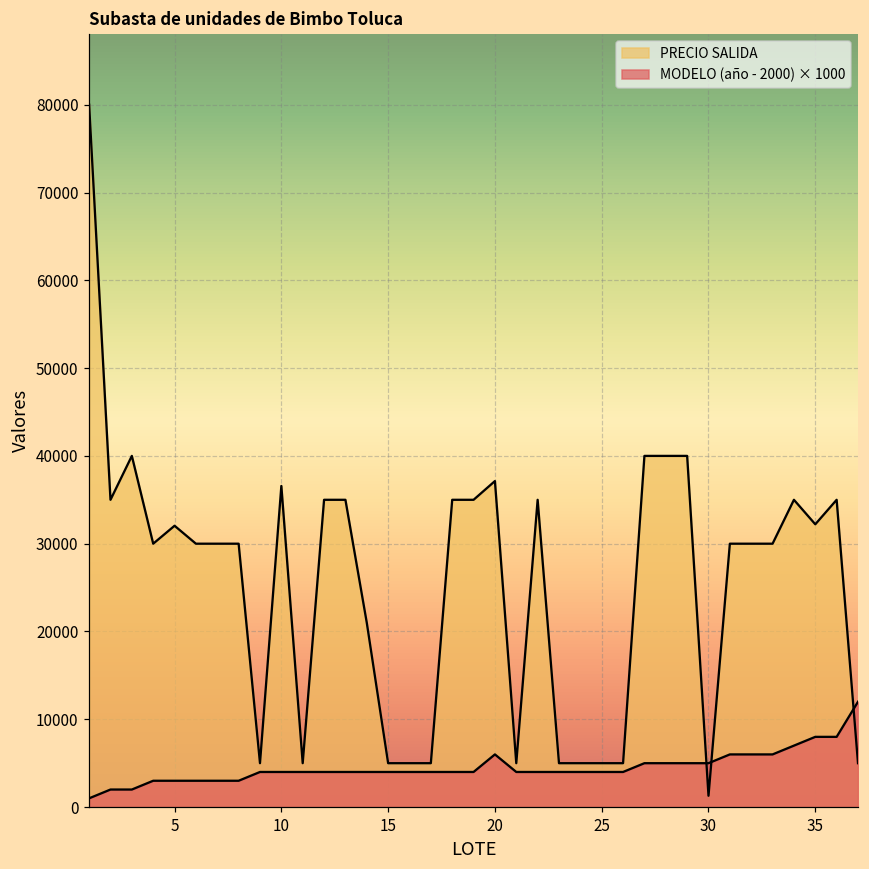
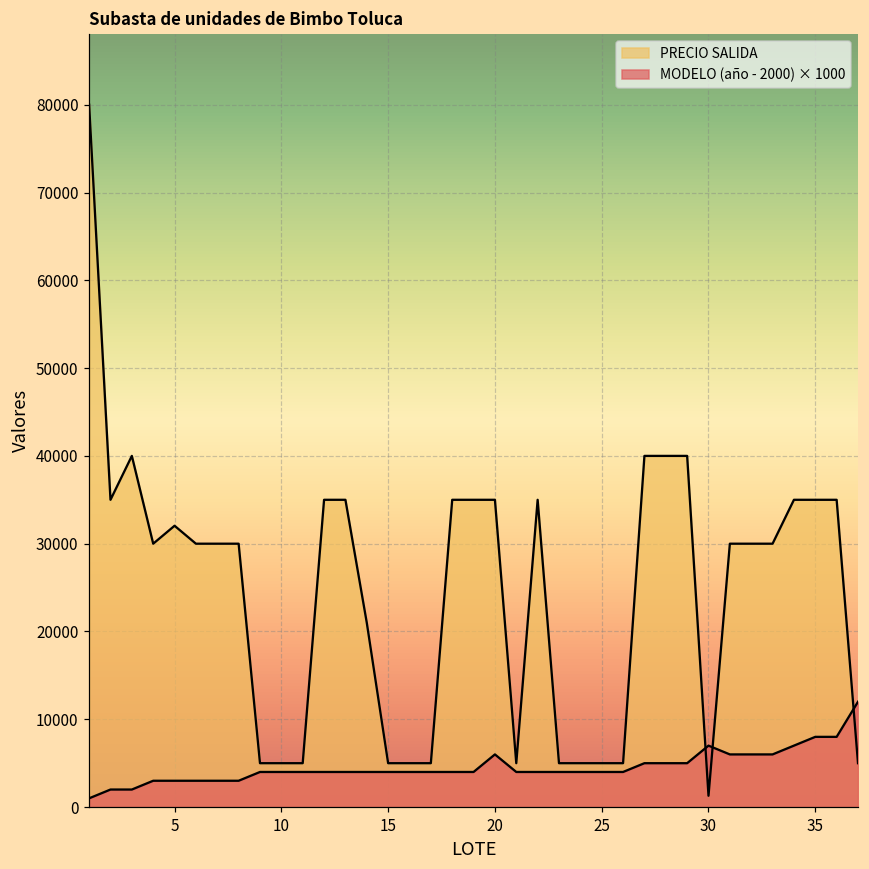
  {
    "PRECIO SALIDA": {
      "5": 32000,
-     "10": 37000,
+     "10": 5000,
      "15": 5000,
-     "20": 37000,
+     "20": 35000,
      "25": 5000,
      "30": 1000,
-     "35": 32000
+     "35": 35000
    },
    "MODELO (año - 2000) × 1000": {
      "5": 3000,
      "10": 4000,
      "15": 4000,
      "20": 6000,
      "25": 4000,
-     "30": 5000,
+     "30": 7000,
      "35": 8000
    }
  }
